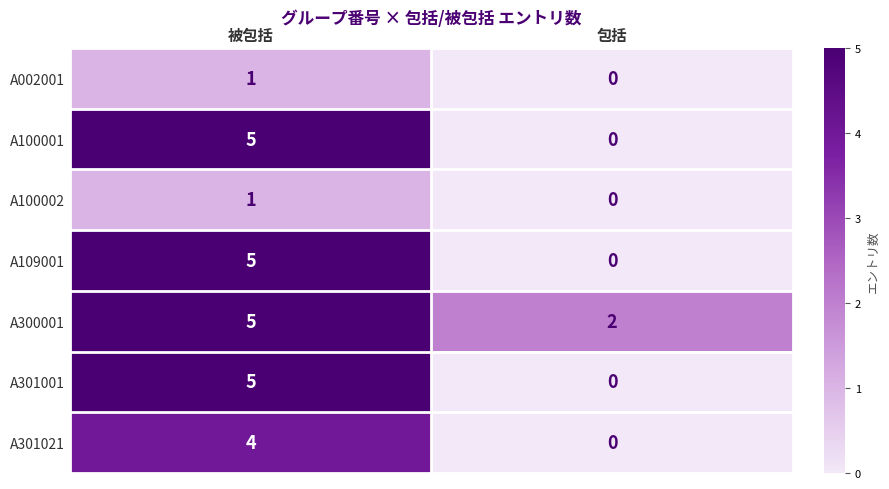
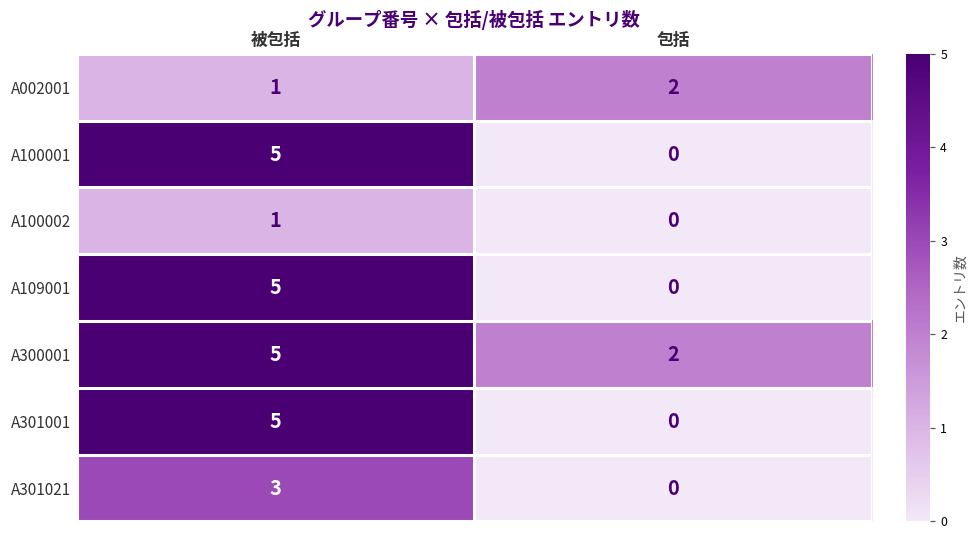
  {
    "A002001": {
      "被包括": 1,
-     "包括": 0
+     "包括": 2
    },
    "A100001": {
      "被包括": 5,
      "包括": 0
    },
    "A100002": {
      "被包括": 1,
      "包括": 0
    },
    "A109001": {
      "被包括": 5,
      "包括": 0
    },
    "A300001": {
      "被包括": 5,
      "包括": 2
    },
    "A301001": {
      "被包括": 5,
      "包括": 0
    },
    "A301021": {
-     "被包括": 4,
+     "被包括": 3,
      "包括": 0
    }
  }
